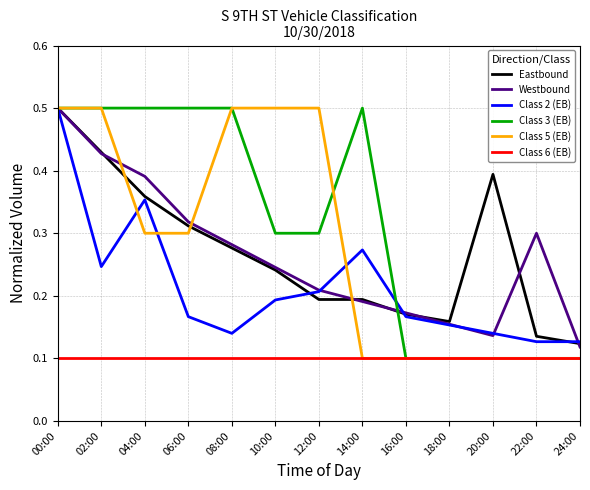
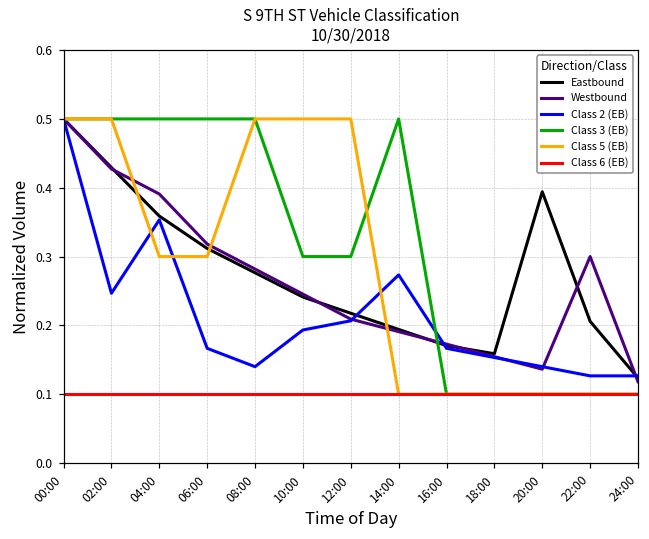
  {
    "Eastbound": {
      "04:00": 0.36,
      "06:00": 0.31,
      "08:00": 0.28,
      "10:00": 0.24,
-     "12:00": 0.19,
+     "12:00": 0.22,
      "18:00": 0.16,
      "20:00": 0.39,
-     "22:00": 0.14
+     "22:00": 0.21
    },
    "Westbound": {
      "04:00": 0.39,
      "06:00": 0.32,
      "08:00": 0.28,
      "10:00": 0.25,
      "22:00": 0.30,
      "24:00": 0.12
    },
    "Class 2 (EB)": {
      "02:00": 0.25,
      "04:00": 0.35,
      "06:00": 0.17,
      "08:00": 0.14,
      "10:00": 0.19,
      "14:00": 0.27,
      "22:00": 0.13
    },
    "Class 3 (EB)": {
      "04:00": 0.50,
      "06:00": 0.50,
      "10:00": 0.30,
      "12:00": 0.30,
      "14:00": 0.50
    },
    "Class 5 (EB)": {
      "04:00": 0.30,
      "06:00": 0.30,
      "10:00": 0.50,
      "12:00": 0.50
    },
    "Class 6 (EB)": {
      "00:00": 0.10,
      "02:00": 0.10,
      "04:00": 0.10,
      "06:00": 0.10,
      "08:00": 0.10,
      "10:00": 0.10,
      "12:00": 0.10
    }
  }
